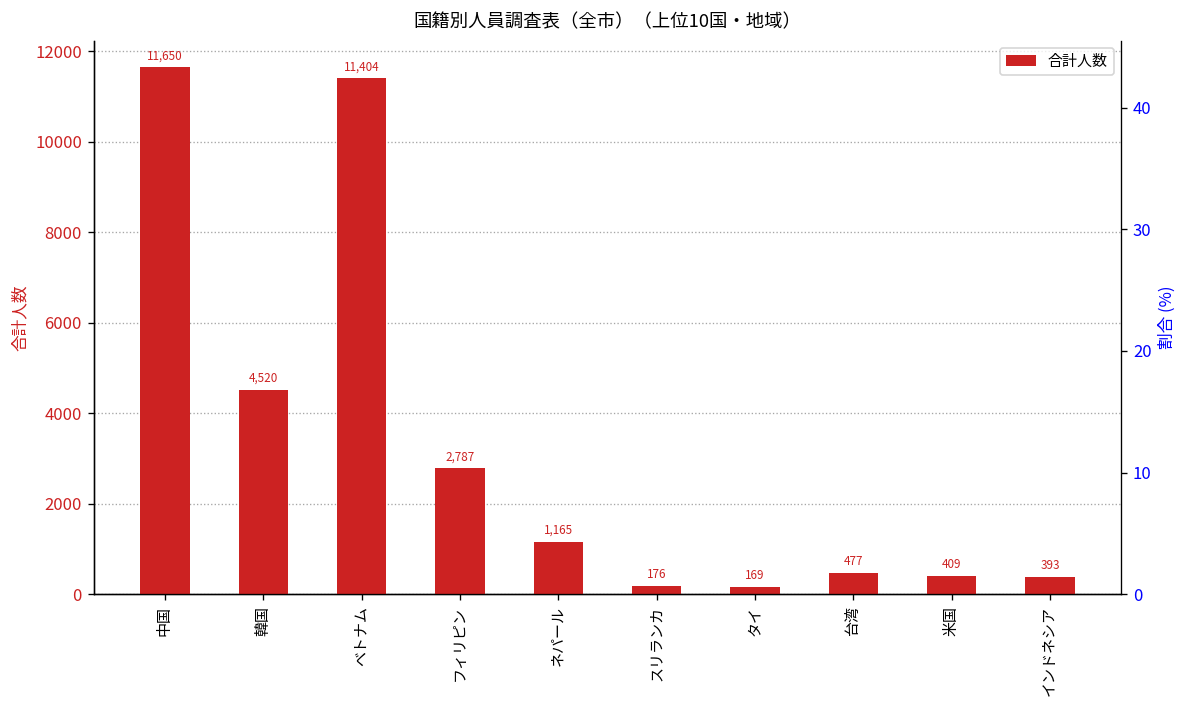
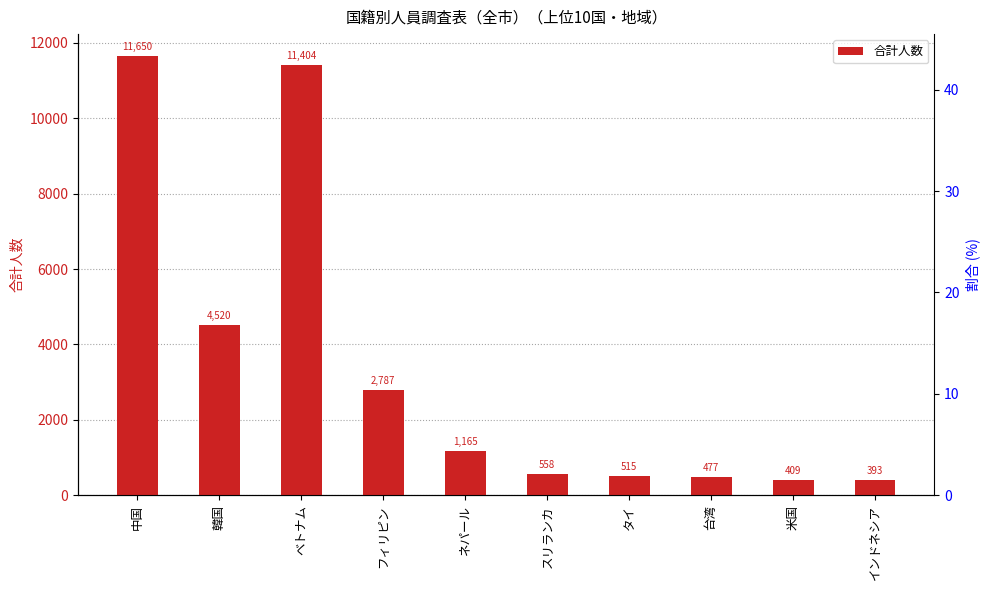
  {
    "中国": "11,650",
    "韓国": "4,520",
    "ベトナム": "11,404",
    "フィリピン": "2,787",
    "ネパール": "1,165",
-   "スリランカ": "176",
-   "タイ": "169",
+   "スリランカ": "558",
+   "タイ": "515",
    "台湾": "477",
    "米国": "409",
    "インドネシア": "393"
  }
